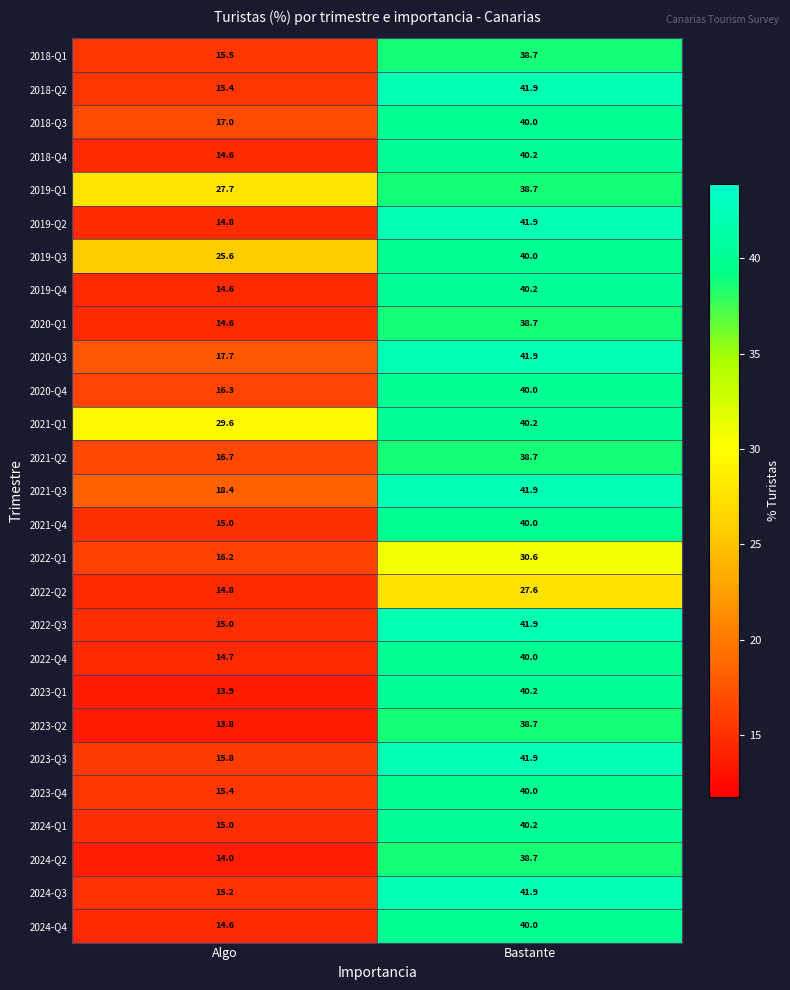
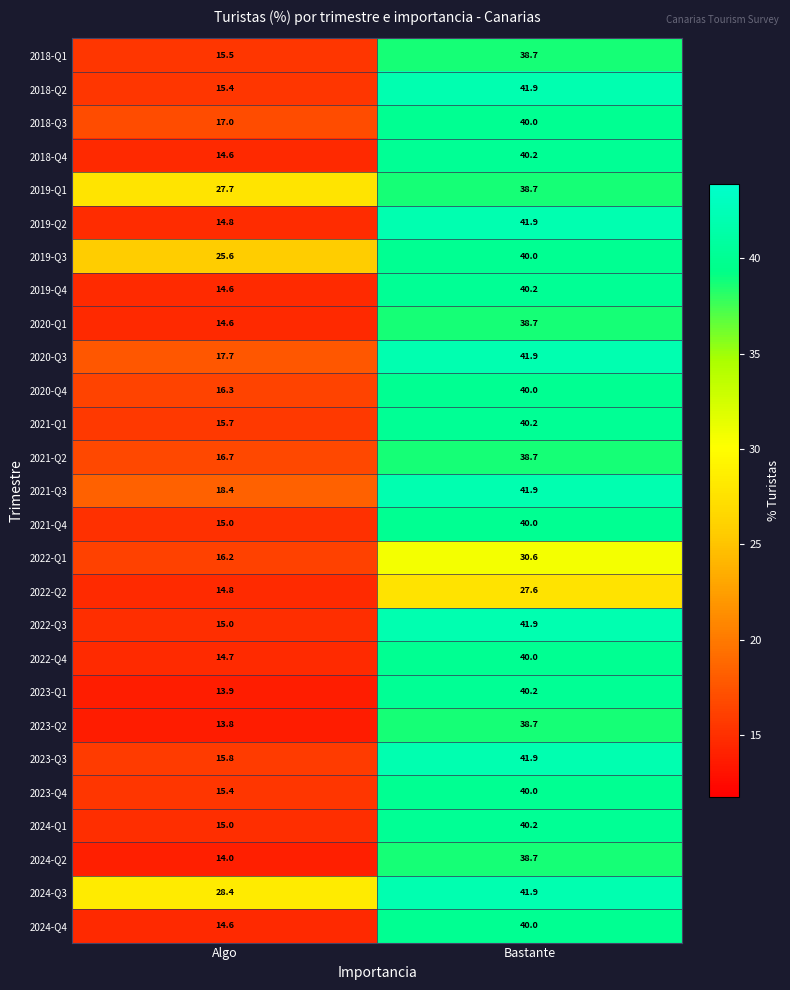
  {
    "2018-Q1": {
      "Algo": 15.5,
      "Bastante": 38.7
    },
    "2018-Q2": {
      "Algo": 15.4,
      "Bastante": 41.9
    },
    "2018-Q3": {
      "Algo": 17.0,
      "Bastante": 40.0
    },
    "2018-Q4": {
      "Algo": 14.6,
      "Bastante": 40.2
    },
    "2019-Q1": {
      "Algo": 27.7,
      "Bastante": 38.7
    },
    "2019-Q2": {
      "Algo": 14.8,
      "Bastante": 41.9
    },
    "2019-Q3": {
      "Algo": 25.6,
      "Bastante": 40.0
    },
    "2019-Q4": {
      "Algo": 14.6,
      "Bastante": 40.2
    },
    "2020-Q1": {
      "Algo": 14.6,
      "Bastante": 38.7
    },
    "2020-Q3": {
      "Algo": 17.7,
      "Bastante": 41.9
    },
    "2020-Q4": {
      "Algo": 16.3,
      "Bastante": 40.0
    },
    "2021-Q1": {
-     "Algo": 29.6,
+     "Algo": 15.7,
      "Bastante": 40.2
    },
    "2021-Q2": {
      "Algo": 16.7,
      "Bastante": 38.7
    },
    "2021-Q3": {
      "Algo": 18.4,
      "Bastante": 41.9
    },
    "2021-Q4": {
      "Algo": 15.0,
      "Bastante": 40.0
    },
    "2022-Q1": {
      "Algo": 16.2,
      "Bastante": 30.6
    },
    "2022-Q2": {
      "Algo": 14.8,
      "Bastante": 27.6
    },
    "2022-Q3": {
      "Algo": 15.0,
      "Bastante": 41.9
    },
    "2022-Q4": {
      "Algo": 14.7,
      "Bastante": 40.0
    },
    "2023-Q1": {
      "Algo": 13.9,
      "Bastante": 40.2
    },
    "2023-Q2": {
      "Algo": 13.8,
      "Bastante": 38.7
    },
    "2023-Q3": {
      "Algo": 15.8,
      "Bastante": 41.9
    },
    "2023-Q4": {
      "Algo": 15.4,
      "Bastante": 40.0
    },
    "2024-Q1": {
      "Algo": 15.0,
      "Bastante": 40.2
    },
    "2024-Q2": {
      "Algo": 14.0,
      "Bastante": 38.7
    },
    "2024-Q3": {
-     "Algo": 15.2,
+     "Algo": 28.4,
      "Bastante": 41.9
    },
    "2024-Q4": {
      "Algo": 14.6,
      "Bastante": 40.0
    }
  }
